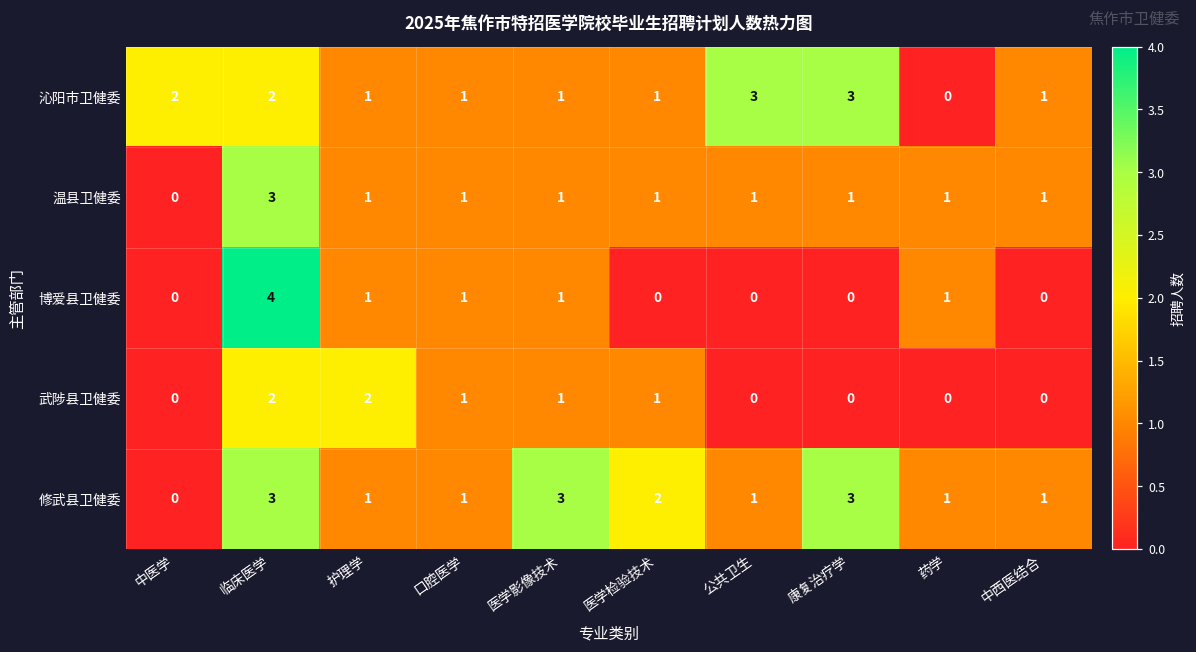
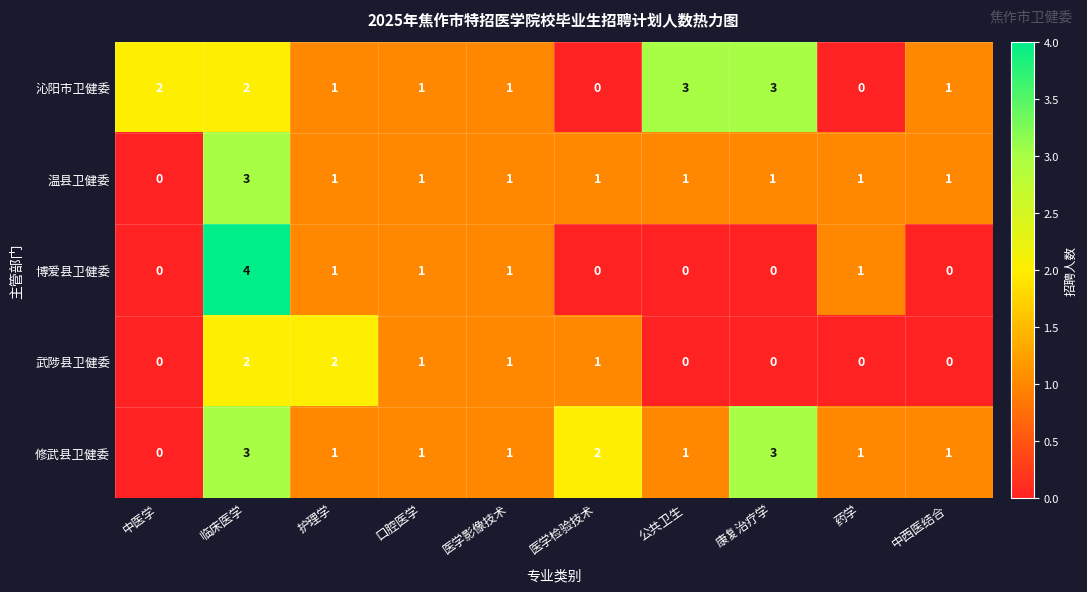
  {
    "沁阳市卫健委": {
      "中医学": 2,
      "临床医学": 2,
      "护理学": 1,
      "口腔医学": 1,
      "医学影像技术": 1,
-     "医学检验技术": 1,
+     "医学检验技术": 0,
      "公共卫生": 3,
      "康复治疗学": 3,
      "药学": 0,
      "中西医结合": 1
    },
    "温县卫健委": {
      "中医学": 0,
      "临床医学": 3,
      "护理学": 1,
      "口腔医学": 1,
      "医学影像技术": 1,
      "医学检验技术": 1,
      "公共卫生": 1,
      "康复治疗学": 1,
      "药学": 1,
      "中西医结合": 1
    },
    "博爱县卫健委": {
      "中医学": 0,
      "临床医学": 4,
      "护理学": 1,
      "口腔医学": 1,
      "医学影像技术": 1,
      "医学检验技术": 0,
      "公共卫生": 0,
      "康复治疗学": 0,
      "药学": 1,
      "中西医结合": 0
    },
    "武陟县卫健委": {
      "中医学": 0,
      "临床医学": 2,
      "护理学": 2,
      "口腔医学": 1,
      "医学影像技术": 1,
      "医学检验技术": 1,
      "公共卫生": 0,
      "康复治疗学": 0,
      "药学": 0,
      "中西医结合": 0
    },
    "修武县卫健委": {
      "中医学": 0,
      "临床医学": 3,
      "护理学": 1,
      "口腔医学": 1,
-     "医学影像技术": 3,
+     "医学影像技术": 1,
      "医学检验技术": 2,
      "公共卫生": 1,
      "康复治疗学": 3,
      "药学": 1,
      "中西医结合": 1
    }
  }
